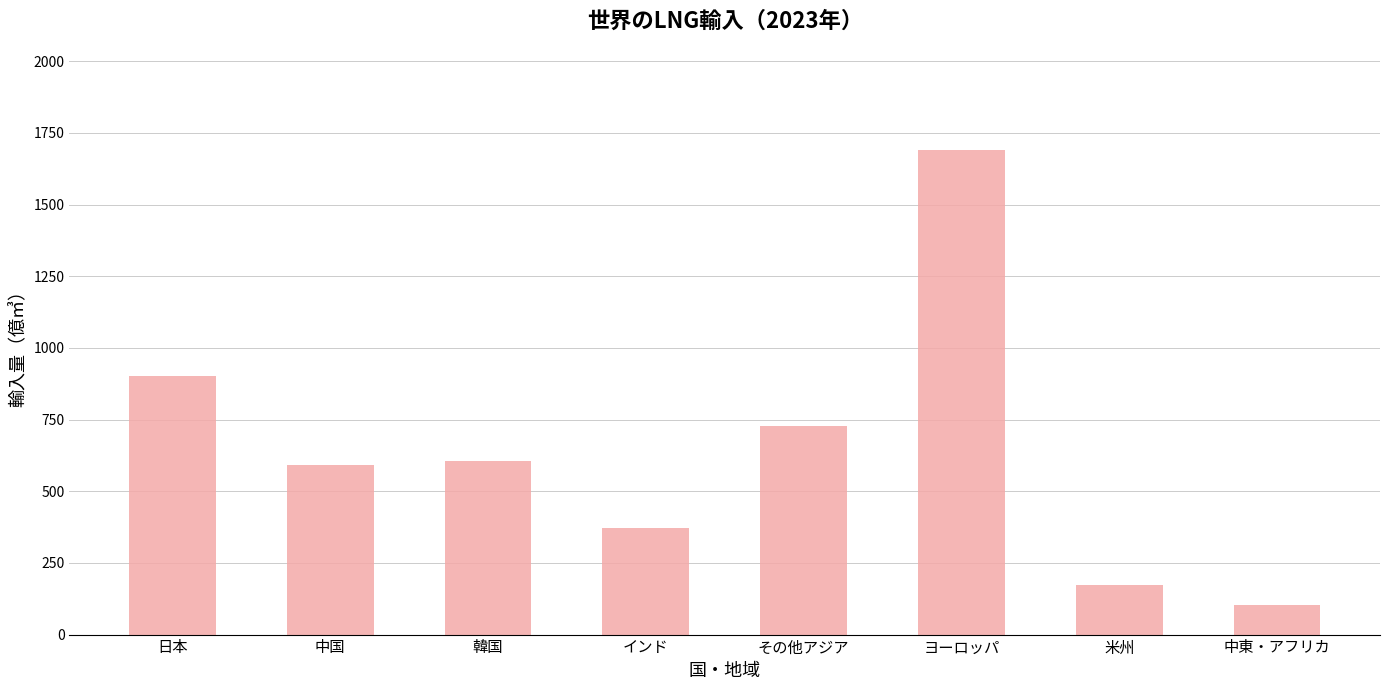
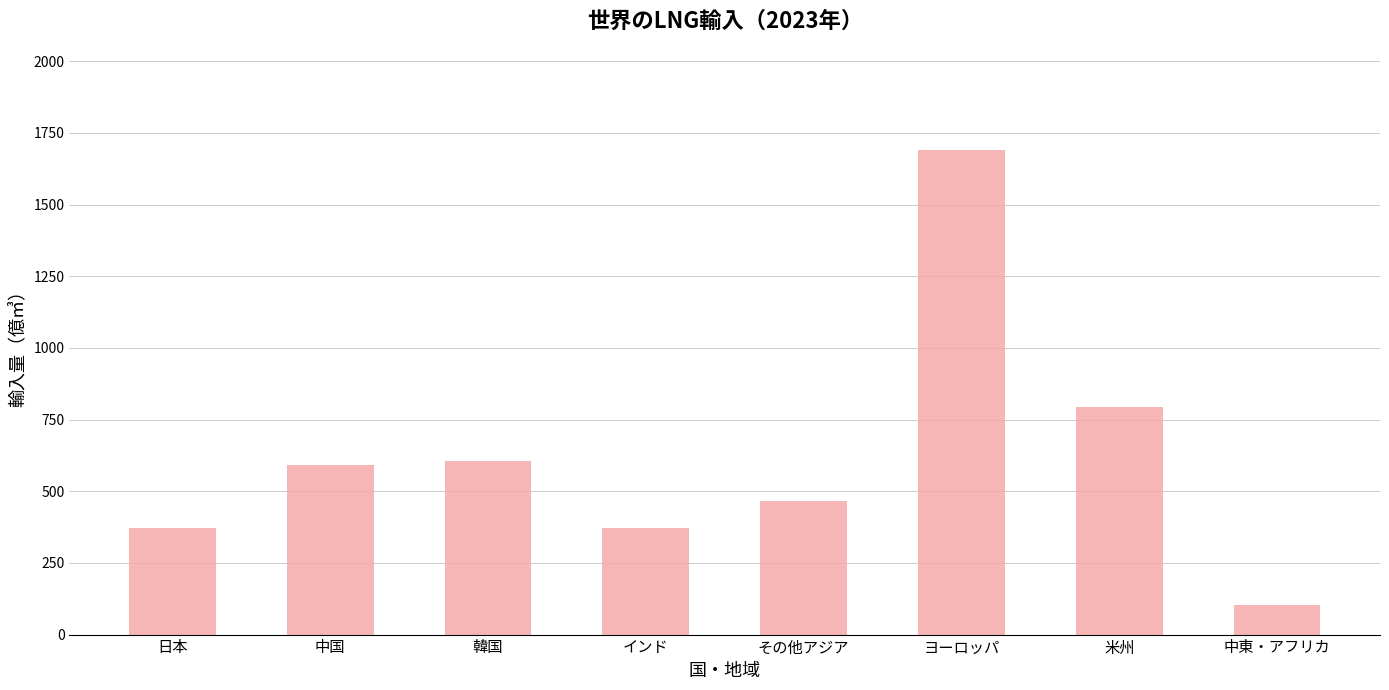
  {
-   "日本": 900,
+   "日本": 370,
    "中国": 590,
    "韓国": 610,
    "インド": 370,
-   "その他アジア": 730,
+   "その他アジア": 460,
    "ヨーロッパ": 1690,
-   "米州": 170,
+   "米州": 790,
    "中東・アフリカ": 100
  }
